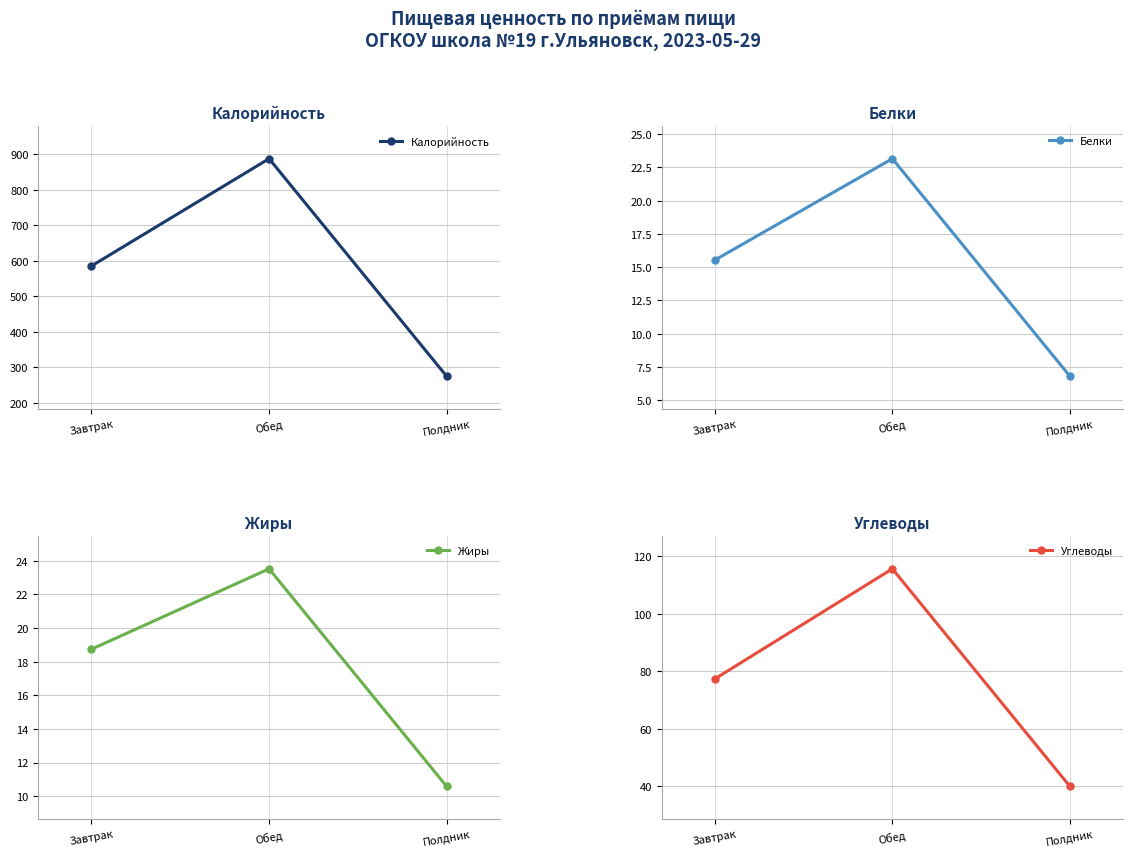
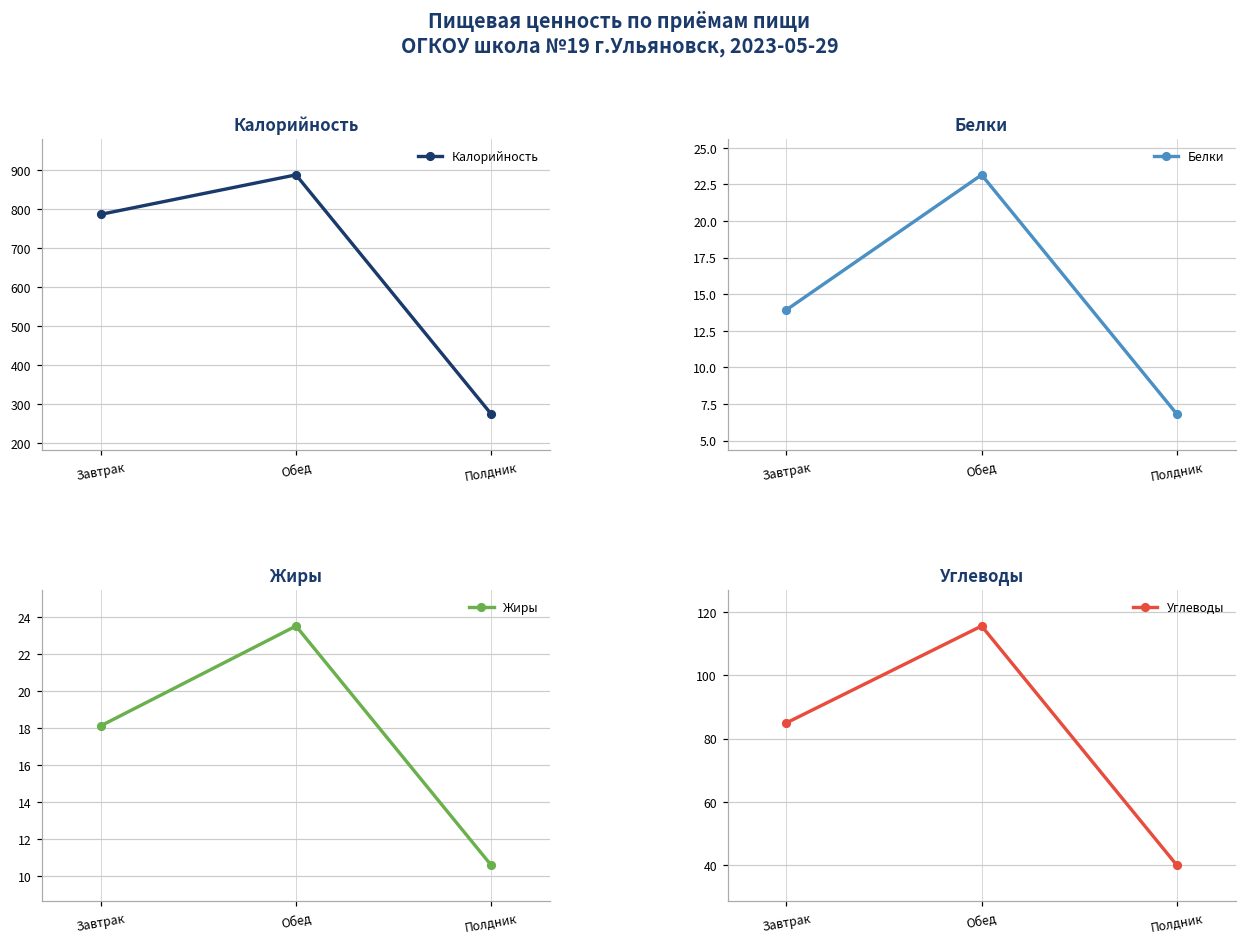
  {
    "Калорийность": {
-     "Завтрак": 590,
+     "Завтрак": 790,
      "Обед": 890,
      "Полдник": 270
    },
    "Белки": {
-     "Завтрак": 15.5,
+     "Завтрак": 13.9,
      "Обед": 23.2,
      "Полдник": 6.8
    },
    "Жиры": {
-     "Завтрак": 18.7,
+     "Завтрак": 18.1,
      "Обед": 23.5,
      "Полдник": 10.6
    },
    "Углеводы": {
-     "Завтрак": 77,
+     "Завтрак": 85,
      "Обед": 116,
      "Полдник": 40
    }
  }
